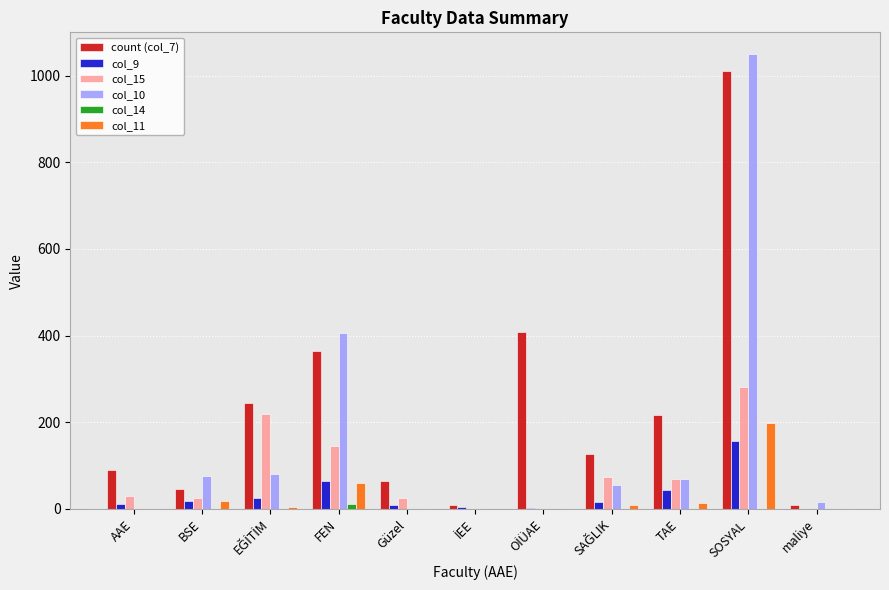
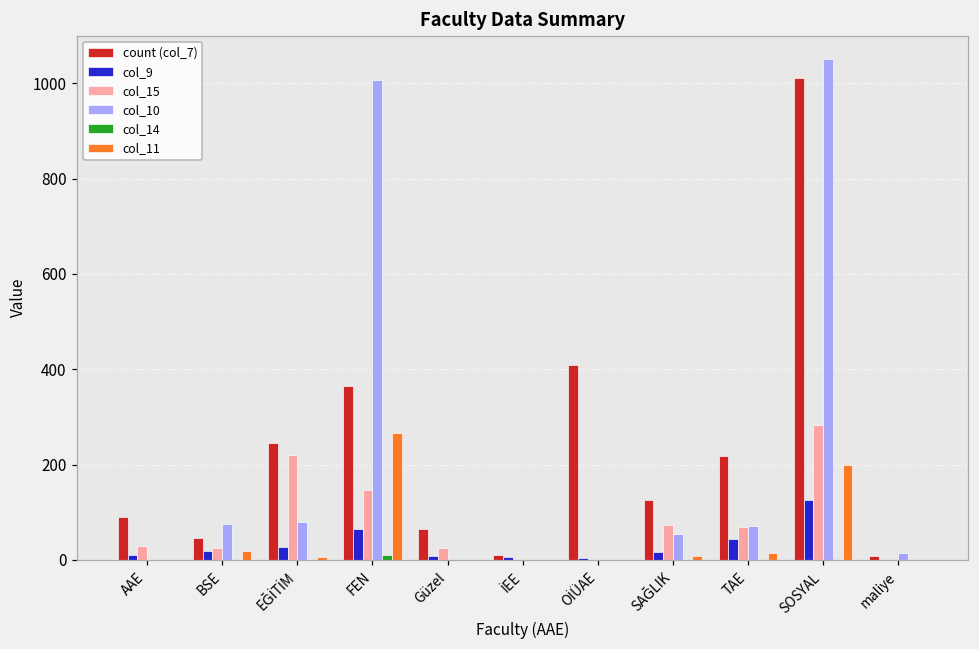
  {
    "count (col_7)": {
      "AAE": 90,
      "BSE": 50,
      "EĞİTİM": 250,
      "FEN": 360,
      "Güzel": 60,
      "İEE": 10,
      "OİÜAE": 410,
      "SAĞLIK": 130,
      "TAE": 220,
      "SOSYAL": 1010,
      "maliye": 10
    },
    "col_9": {
      "AAE": 10,
      "BSE": 20,
      "EĞİTİM": 30,
      "FEN": 70,
      "Güzel": 10,
      "SAĞLIK": 20,
      "TAE": 40,
-     "SOSYAL": 160,
+     "SOSYAL": 130,
      "maliye": 0
    },
    "col_15": {
      "AAE": 30,
      "BSE": 30,
      "EĞİTİM": 220,
      "FEN": 150,
      "Güzel": 30,
      "İEE": 0,
      "OİÜAE": 0,
      "SAĞLIK": 70,
      "TAE": 70,
      "SOSYAL": 280,
      "maliye": 0
    },
    "col_10": {
      "AAE": 0,
      "BSE": 80,
      "EĞİTİM": 80,
-     "FEN": 410,
+     "FEN": 1010,
      "Güzel": 0,
      "İEE": 0,
      "OİÜAE": 0,
      "SAĞLIK": 60,
      "TAE": 70,
      "SOSYAL": 1050,
      "maliye": 20
    },
    "col_14": {
      "AAE": 0,
      "BSE": 0,
      "EĞİTİM": 0,
      "FEN": 10,
      "Güzel": 0,
      "İEE": 0,
      "OİÜAE": 0,
      "SAĞLIK": 0,
      "TAE": 0,
      "SOSYAL": 0,
      "maliye": 0
    },
    "col_11": {
      "AAE": 0,
      "BSE": 20,
-     "FEN": 60,
+     "FEN": 270,
      "Güzel": 0,
      "İEE": 0,
      "OİÜAE": 0,
      "SAĞLIK": 10,
      "TAE": 10,
      "SOSYAL": 200,
      "maliye": 0
    }
  }
